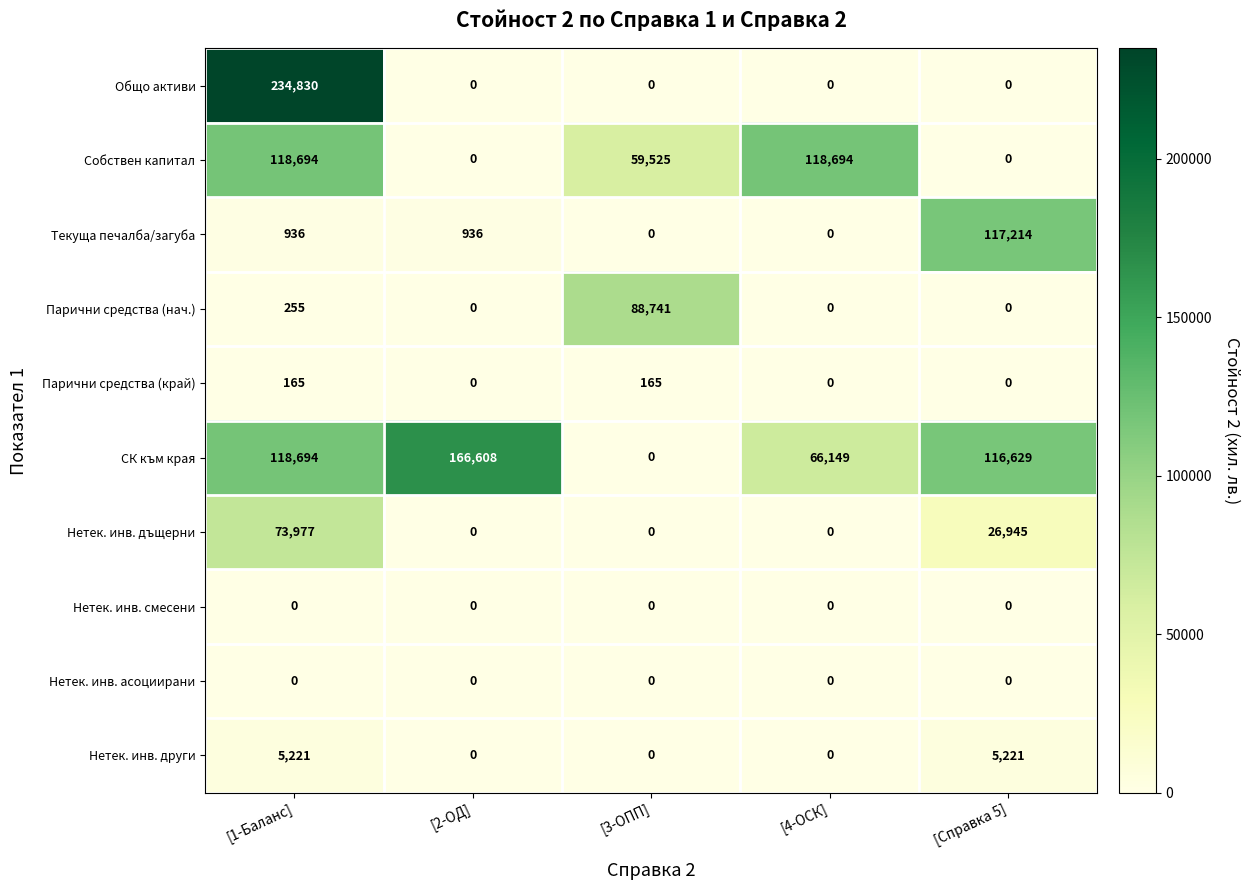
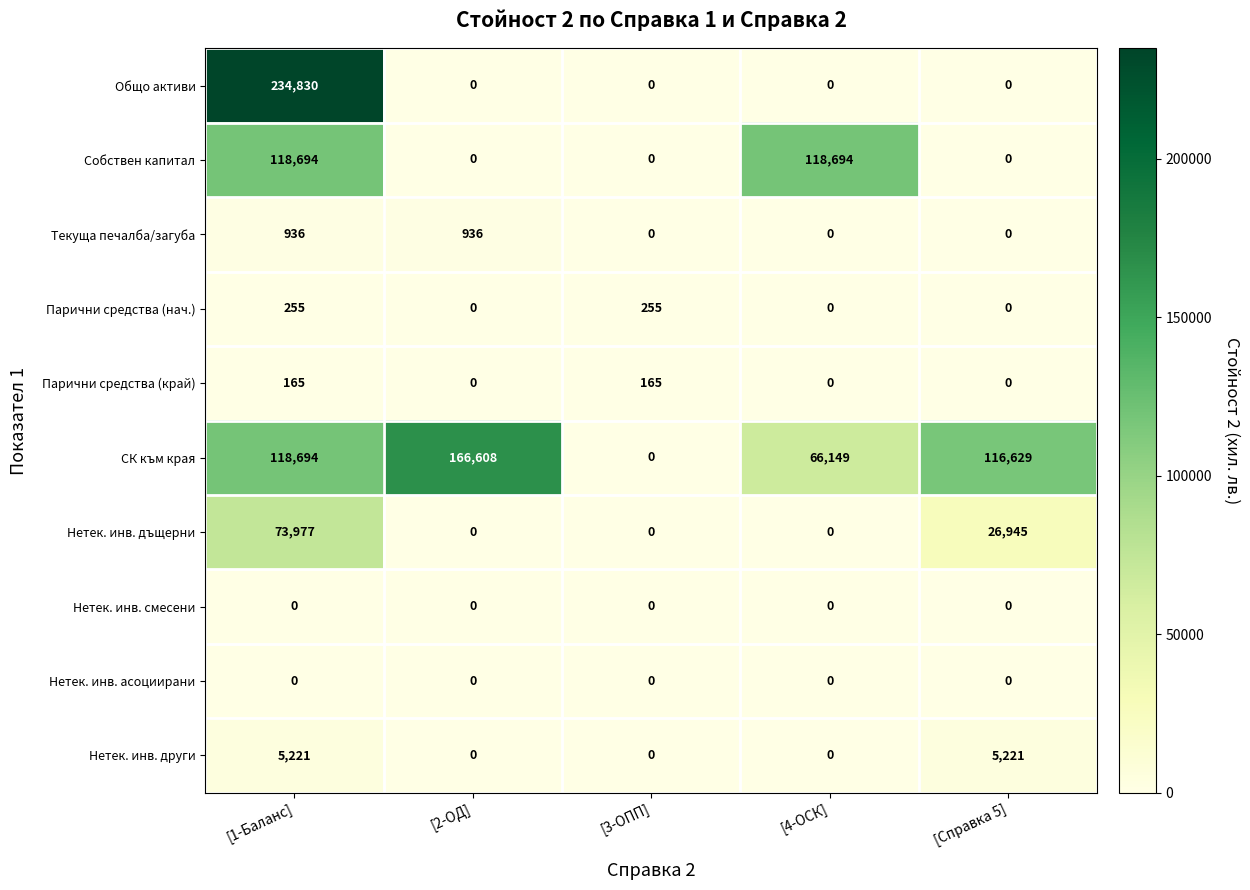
  {
    "Общо активи": {
      "[1-Баланс]": "234,830",
      "[2-ОД]": "0",
      "[3-ОПП]": "0",
      "[4-ОСК]": "0",
      "[Справка 5]": "0"
    },
    "Собствен капитал": {
      "[1-Баланс]": "118,694",
      "[2-ОД]": "0",
-     "[3-ОПП]": "59,525",
+     "[3-ОПП]": "0",
      "[4-ОСК]": "118,694",
      "[Справка 5]": "0"
    },
    "Текуща печалба/загуба": {
      "[1-Баланс]": "936",
      "[2-ОД]": "936",
      "[3-ОПП]": "0",
      "[4-ОСК]": "0",
-     "[Справка 5]": "117,214"
+     "[Справка 5]": "0"
    },
    "Парични средства (нач.)": {
      "[1-Баланс]": "255",
      "[2-ОД]": "0",
-     "[3-ОПП]": "88,741",
+     "[3-ОПП]": "255",
      "[4-ОСК]": "0",
      "[Справка 5]": "0"
    },
    "Парични средства (край)": {
      "[1-Баланс]": "165",
      "[2-ОД]": "0",
      "[3-ОПП]": "165",
      "[4-ОСК]": "0",
      "[Справка 5]": "0"
    },
    "СК към края": {
      "[1-Баланс]": "118,694",
      "[2-ОД]": "166,608",
      "[3-ОПП]": "0",
      "[4-ОСК]": "66,149",
      "[Справка 5]": "116,629"
    },
    "Нетек. инв. дъщерни": {
      "[1-Баланс]": "73,977",
      "[2-ОД]": "0",
      "[3-ОПП]": "0",
      "[4-ОСК]": "0",
      "[Справка 5]": "26,945"
    },
    "Нетек. инв. смесени": {
      "[1-Баланс]": "0",
      "[2-ОД]": "0",
      "[3-ОПП]": "0",
      "[4-ОСК]": "0",
      "[Справка 5]": "0"
    },
    "Нетек. инв. асоциирани": {
      "[1-Баланс]": "0",
      "[2-ОД]": "0",
      "[3-ОПП]": "0",
      "[4-ОСК]": "0",
      "[Справка 5]": "0"
    },
    "Нетек. инв. други": {
      "[1-Баланс]": "5,221",
      "[2-ОД]": "0",
      "[3-ОПП]": "0",
      "[4-ОСК]": "0",
      "[Справка 5]": "5,221"
    }
  }
